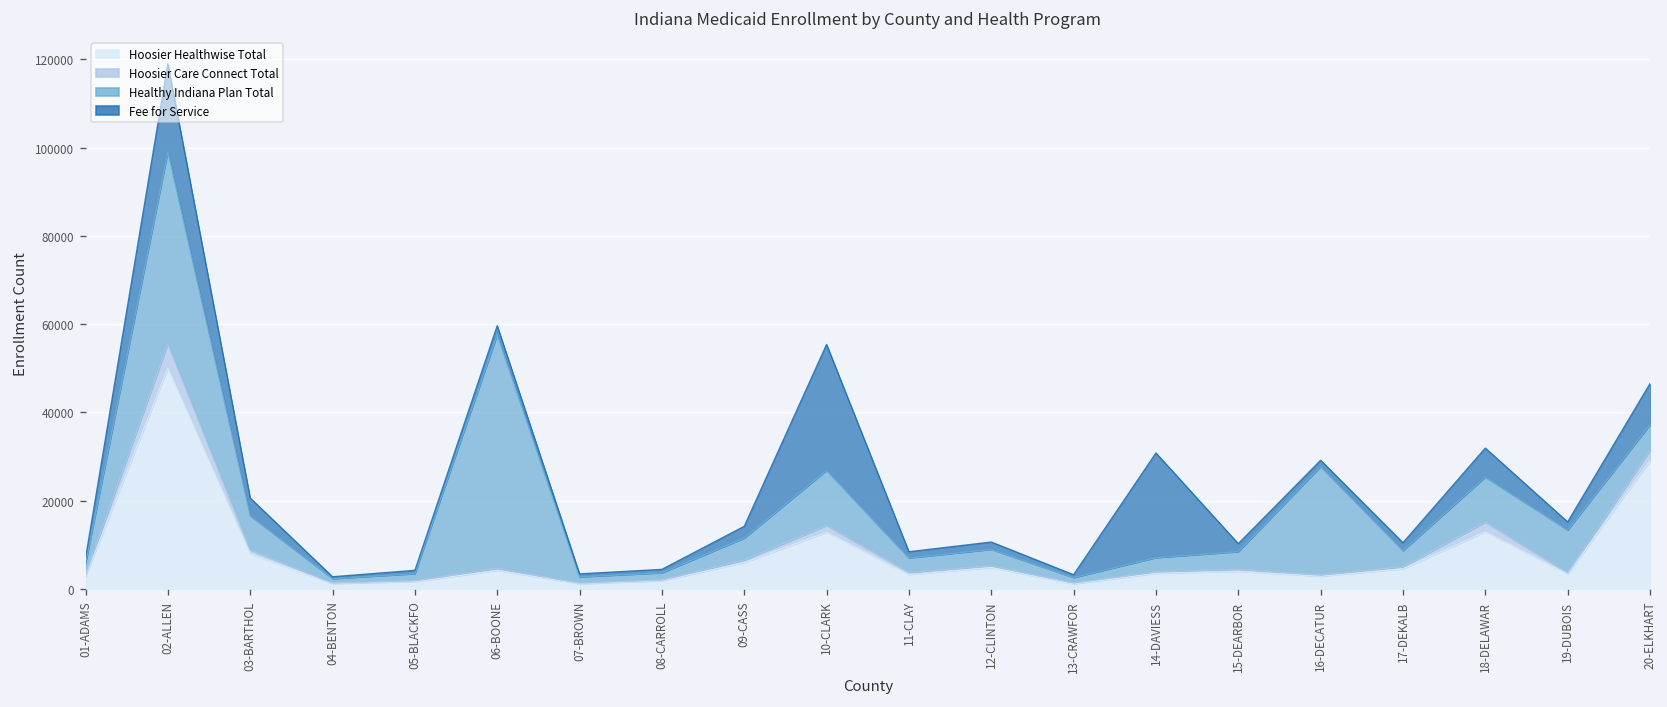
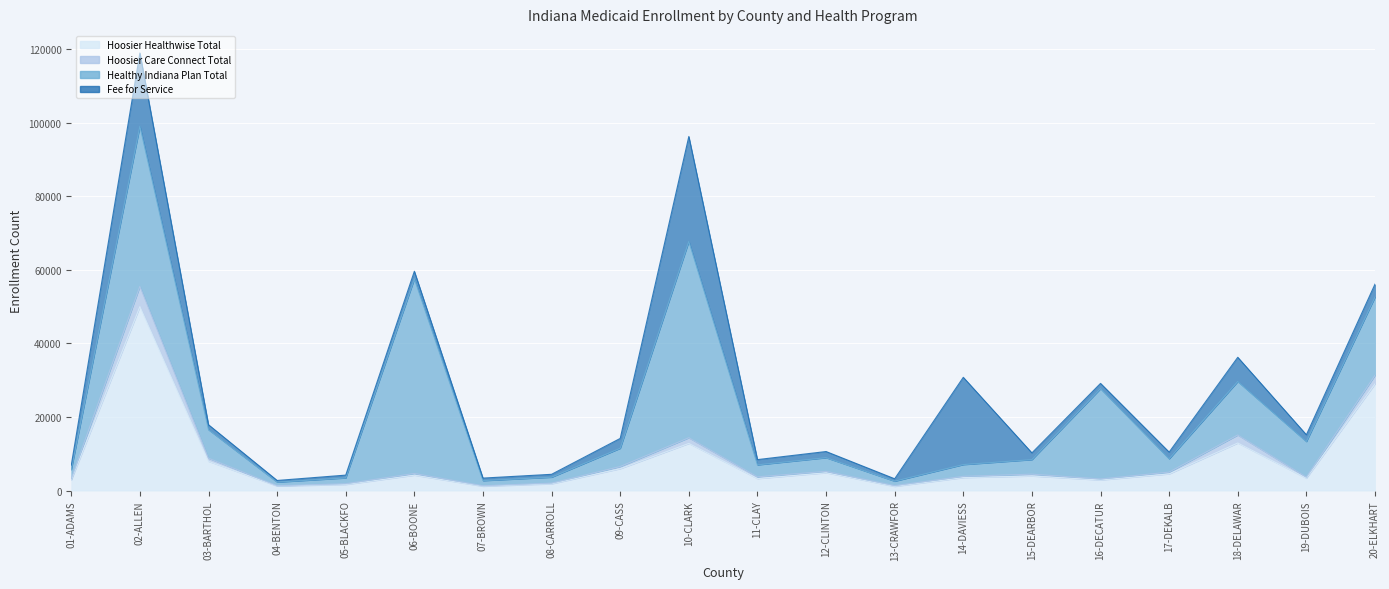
  {
    "Healthy Indiana Plan Total": {
      "01-ADAMS": 3000,
      "02-ALLEN": 44000,
      "03-BARTHOL": 8000,
      "05-BLACKFO": 2000,
      "06-BOONE": 53000,
      "08-CARROLL": 2000,
      "09-CASS": 5000,
-     "10-CLARK": 12000,
+     "10-CLARK": 53000,
      "11-CLAY": 3000,
      "12-CLINTON": 4000,
      "14-DAVIESS": 3000,
      "15-DEARBOR": 4000,
      "16-DECATUR": 25000,
      "17-DEKALB": 4000,
-     "18-DELAWAR": 10000,
+     "18-DELAWAR": 15000,
      "19-DUBOIS": 10000,
-     "20-ELKHART": 6000
+     "20-ELKHART": 21000
    },
    "Fee for Service": {
      "01-ADAMS": 1000,
-     "03-BARTHOL": 4000,
+     "03-BARTHOL": 1000,
      "05-BLACKFO": 1000,
      "06-BOONE": 2000,
      "08-CARROLL": 1000,
      "09-CASS": 3000,
      "10-CLARK": 29000,
      "11-CLAY": 1000,
      "12-CLINTON": 2000,
      "14-DAVIESS": 24000,
      "15-DEARBOR": 2000,
      "16-DECATUR": 1000,
      "17-DEKALB": 2000,
      "18-DELAWAR": 7000,
      "19-DUBOIS": 2000,
-     "20-ELKHART": 9000
+     "20-ELKHART": 4000
    }
  }
